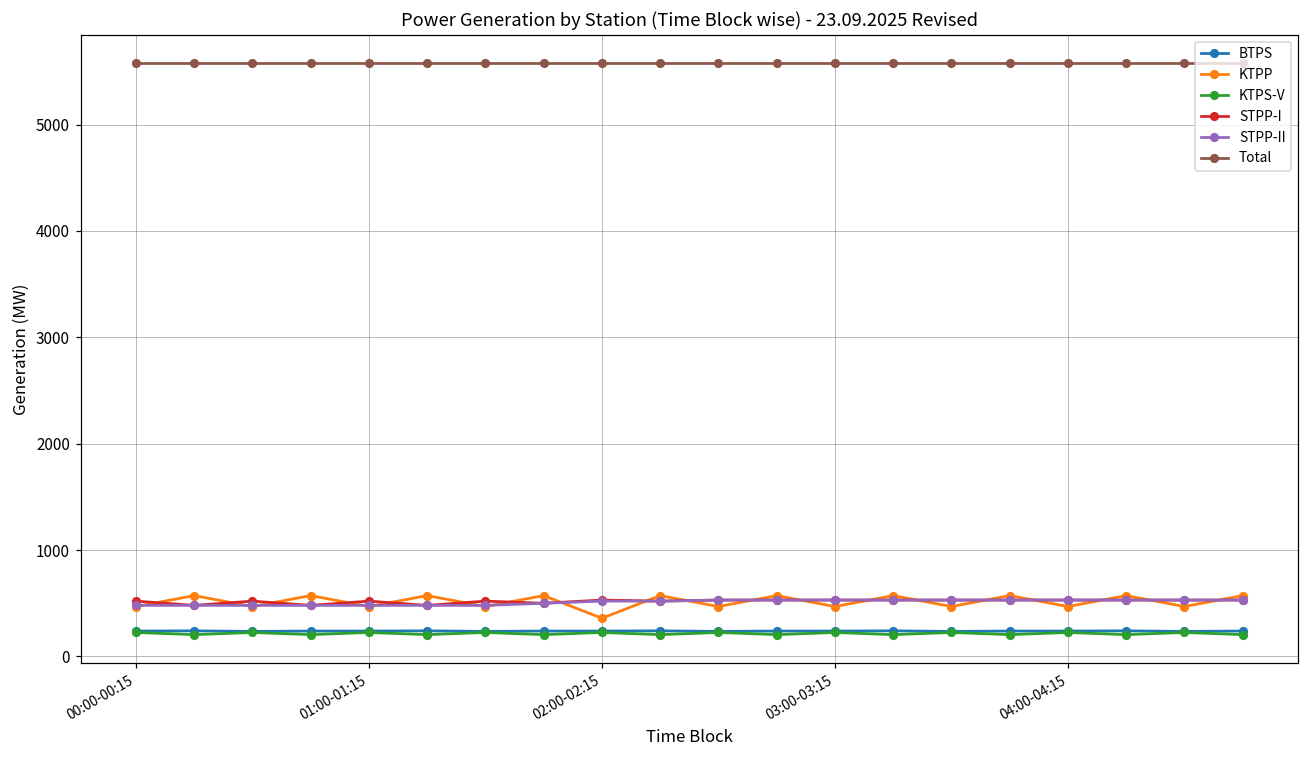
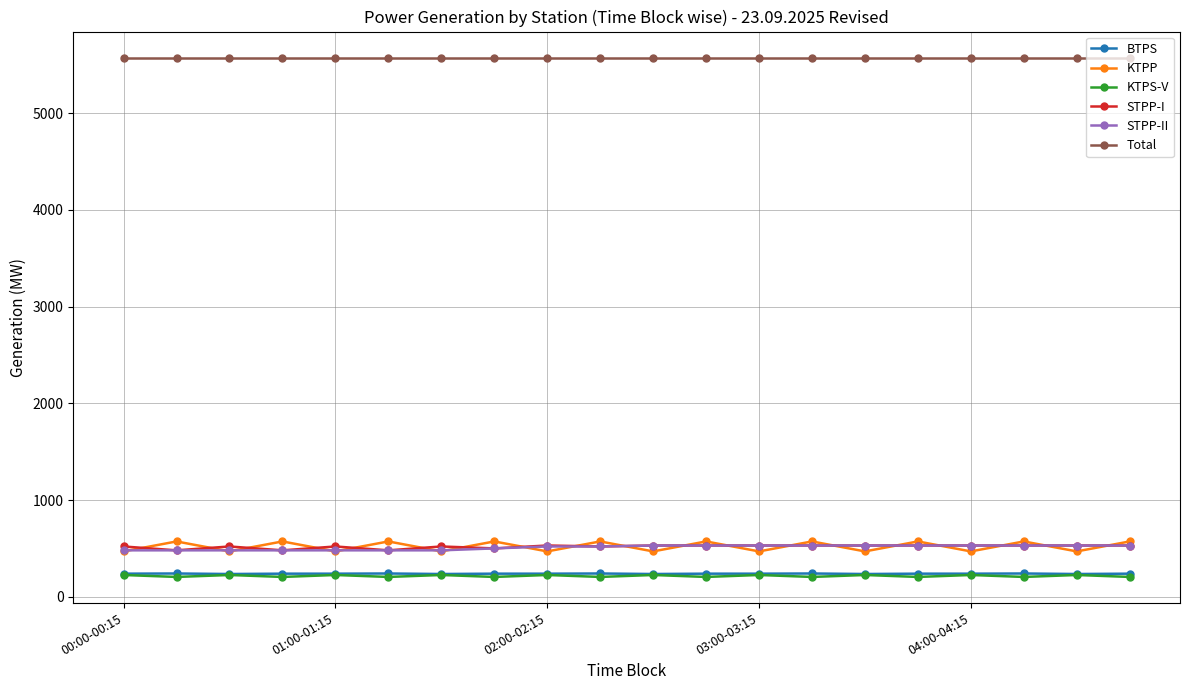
  {
    "KTPP": {
-     "02:00-02:15": 400,
+     "02:00-02:15": 500,
      "03:00-03:15": 500,
      "04:00-04:15": 500
    },
    "STPP-I": {
      "00:00-00:15": 500,
      "01:00-01:15": 500
    },
    "Total": {
      "00:00-00:15": 5600,
      "01:00-01:15": 5600,
      "02:00-02:15": 5600,
      "03:00-03:15": 5600,
      "04:00-04:15": 5600
    }
  }
